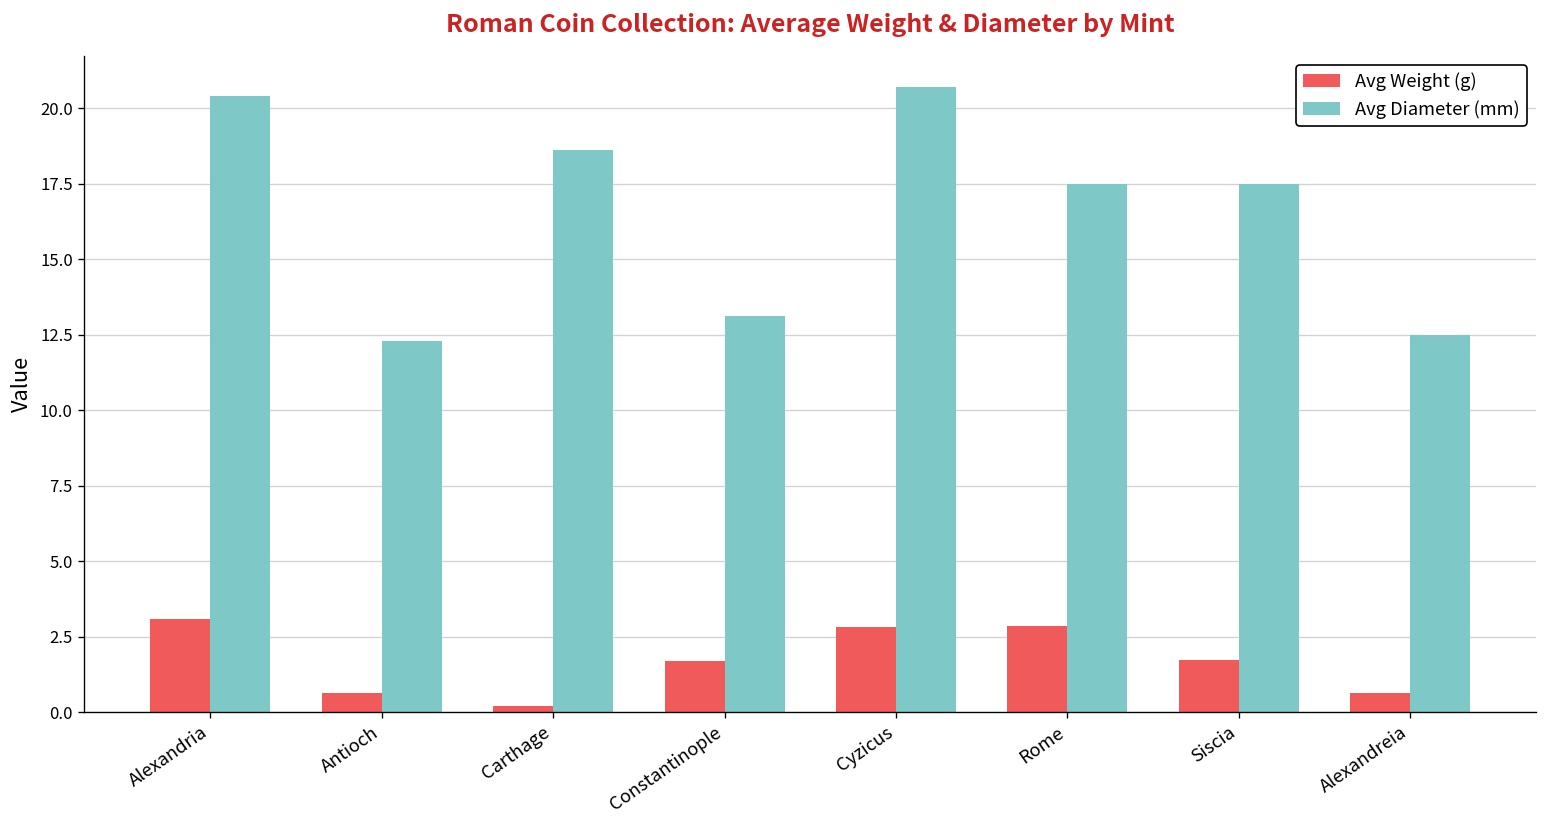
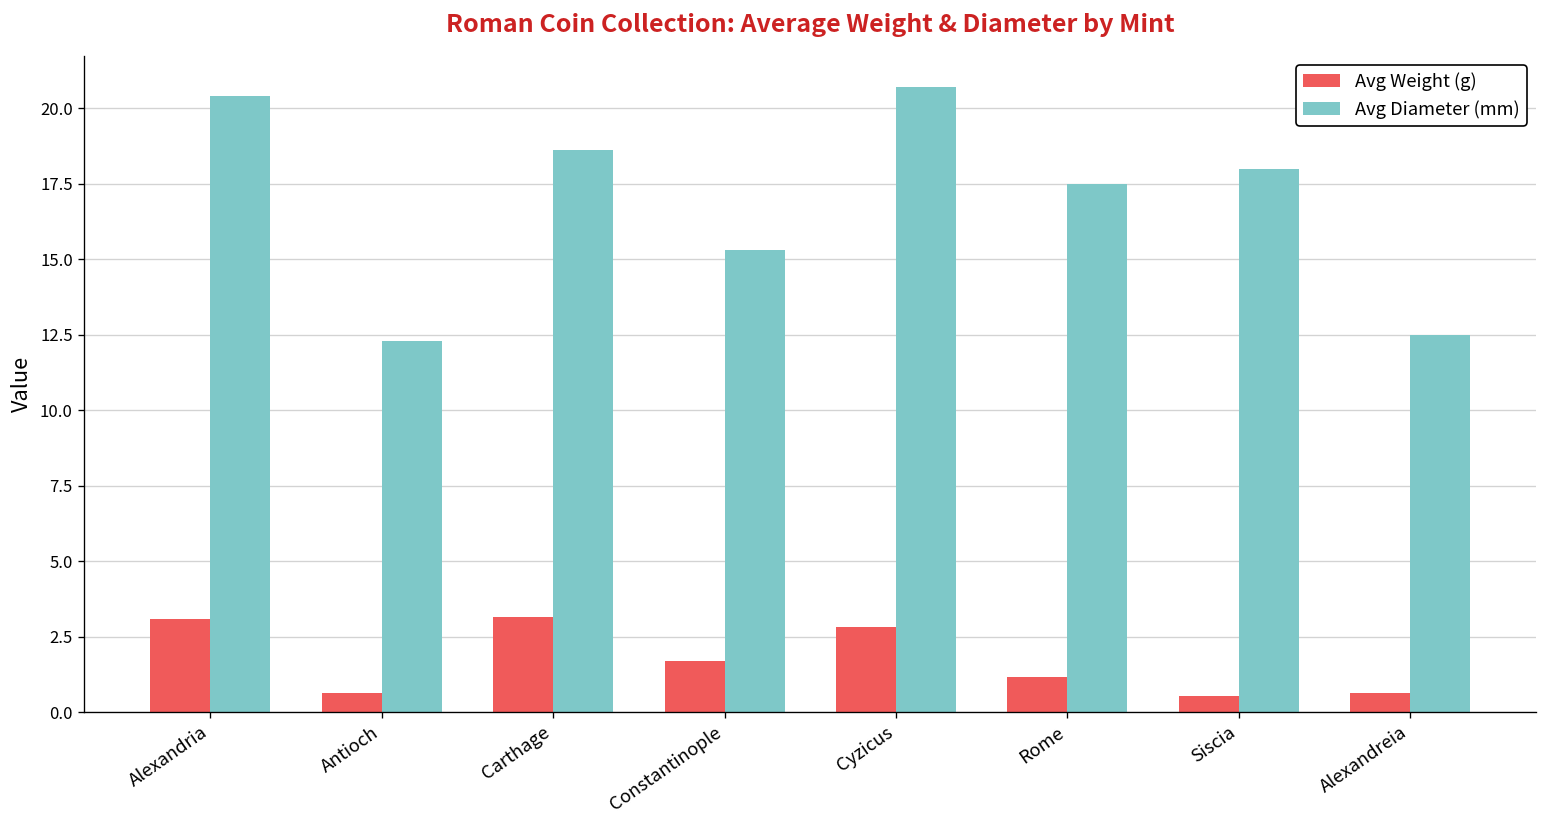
  {
    "Avg Weight (g)": {
      "Alexandria": 3.1,
      "Antioch": 0.6,
-     "Carthage": 0.2,
+     "Carthage": 3.1,
      "Constantinople": 1.7,
      "Cyzicus": 2.8,
-     "Rome": 2.9,
-     "Siscia": 1.7,
+     "Rome": 1.2,
+     "Siscia": 0.5,
      "Alexandreia": 0.6
    },
    "Avg Diameter (mm)": {
      "Alexandria": 20.4,
      "Antioch": 12.3,
      "Carthage": 18.6,
-     "Constantinople": 13.1,
+     "Constantinople": 15.3,
      "Cyzicus": 20.7,
      "Rome": 17.5,
-     "Siscia": 17.5,
+     "Siscia": 18.0,
      "Alexandreia": 12.5
    }
  }
